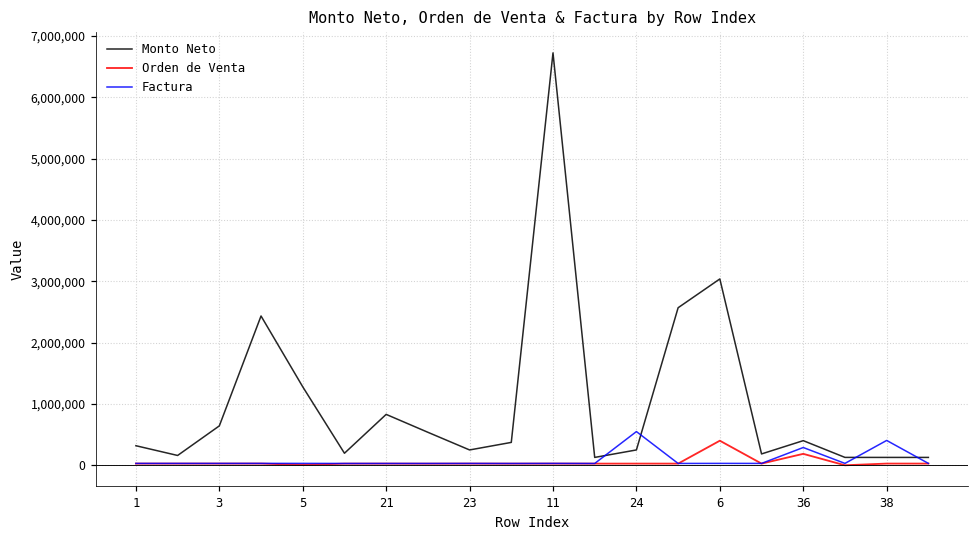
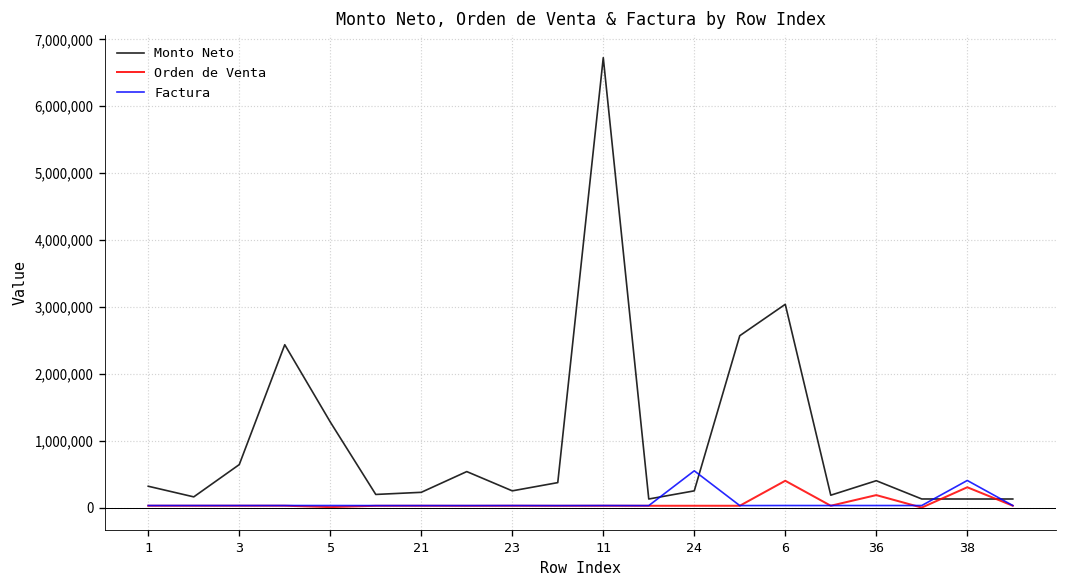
  {
    "Monto Neto": {
-     "21": "800,000",
+     "21": "200,000",
      "23": "300,000",
      "24": "300,000",
      "6": "3,000,000",
      "36": "400,000",
      "38": "100,000"
    },
    "Orden de Venta": {
      "24": "0",
      "6": "400,000",
      "36": "200,000",
-     "38": "0"
+     "38": "300,000"
    },
    "Factura": {
      "24": "500,000",
      "6": "0",
-     "36": "300,000",
+     "36": "0",
      "38": "400,000"
    }
  }
